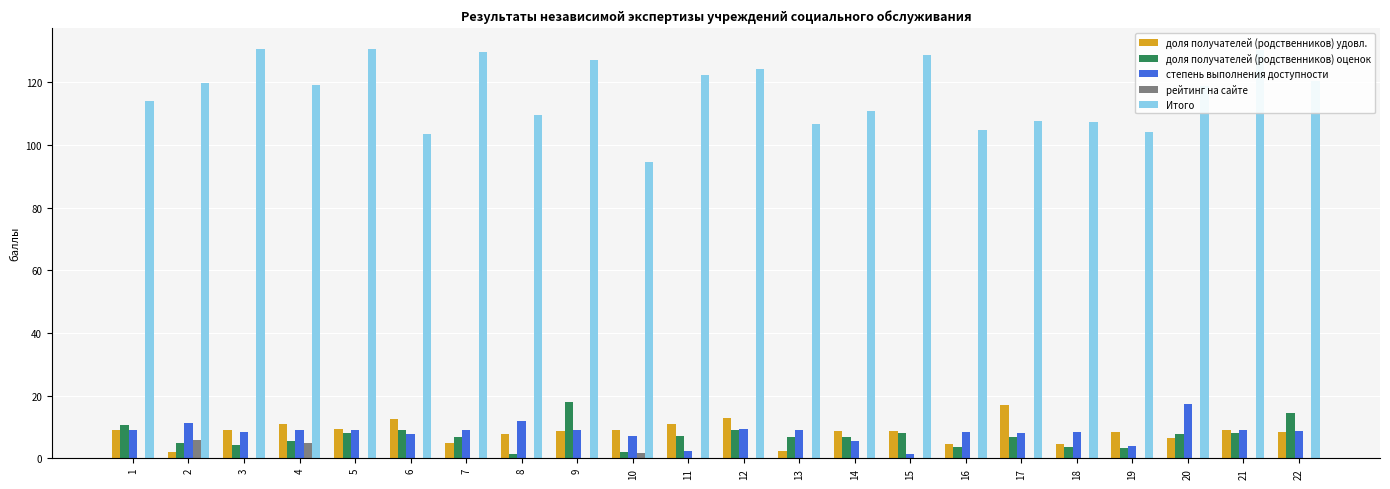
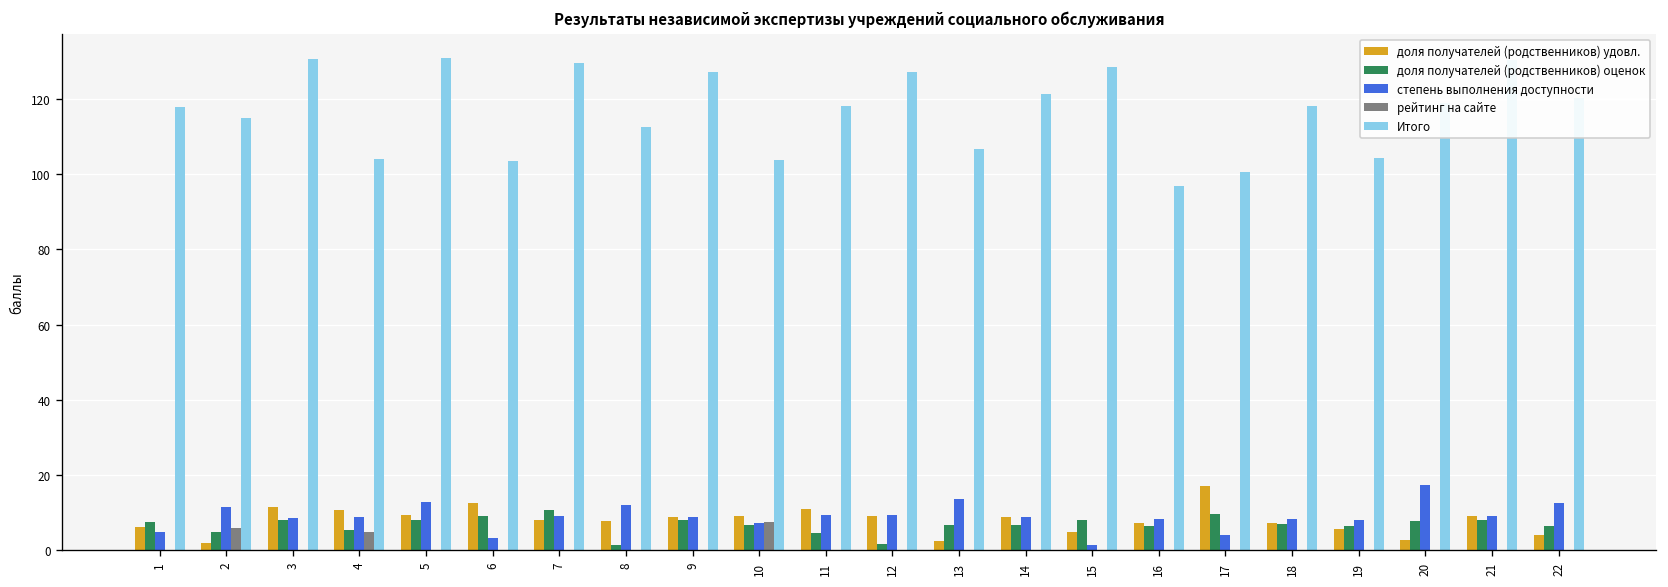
  {
    "доля получателей (родственников) удовл.": {
-     "1": 9,
+     "1": 6,
      "2": 2,
-     "3": 9,
+     "3": 12,
      "4": 11,
      "5": 9,
      "6": 13,
-     "7": 5,
+     "7": 8,
      "8": 8,
      "9": 9,
      "10": 9,
      "11": 11,
-     "12": 13,
+     "12": 9,
      "13": 2,
      "14": 9,
-     "15": 9,
-     "16": 5,
+     "15": 5,
+     "16": 7,
      "17": 17,
-     "18": 5,
-     "19": 8,
-     "20": 7,
+     "18": 7,
+     "19": 6,
+     "20": 3,
      "21": 9,
-     "22": 8
+     "22": 4
    },
    "доля получателей (родственников) оценок": {
-     "1": 10,
+     "1": 7,
      "2": 5,
-     "3": 4,
+     "3": 8,
      "4": 5,
      "5": 8,
      "6": 9,
-     "7": 7,
+     "7": 11,
      "8": 1,
-     "9": 18,
-     "10": 2,
-     "11": 7,
-     "12": 9,
+     "9": 8,
+     "10": 7,
+     "11": 5,
+     "12": 2,
      "13": 7,
      "14": 7,
      "15": 8,
-     "16": 4,
-     "17": 7,
-     "18": 4,
-     "19": 3,
+     "16": 7,
+     "17": 10,
+     "18": 7,
+     "19": 7,
      "20": 8,
      "21": 8,
-     "22": 15
+     "22": 6
    },
    "степень выполнения доступности": {
-     "1": 9,
+     "1": 5,
      "2": 11,
      "3": 9,
      "4": 9,
-     "5": 9,
-     "6": 8,
+     "5": 13,
+     "6": 3,
      "7": 9,
      "8": 12,
      "9": 9,
      "10": 7,
-     "11": 2,
+     "11": 9,
      "12": 9,
-     "13": 9,
-     "14": 6,
+     "13": 14,
+     "14": 9,
      "15": 1,
      "16": 8,
-     "17": 8,
+     "17": 4,
      "18": 8,
-     "19": 4,
+     "19": 8,
      "20": 17,
      "21": 9,
-     "22": 9
+     "22": 13
    },
    "рейтинг на сайте": {
      "1": 0,
      "2": 6,
      "3": 0,
      "4": 5,
      "5": 0,
      "6": 0,
      "7": 0,
      "8": 0,
      "9": 0,
-     "10": 2,
+     "10": 7,
      "11": 0,
      "12": 0,
      "13": 0,
      "14": 0,
      "15": 0,
      "16": 0,
      "17": 0,
      "18": 0,
      "19": 0,
      "20": 0,
      "21": 0,
      "22": 0
    },
    "Итого": {
-     "1": 114,
-     "2": 120,
+     "1": 118,
+     "2": 115,
      "3": 131,
-     "4": 119,
+     "4": 104,
      "5": 131,
      "6": 103,
      "7": 130,
-     "8": 110,
+     "8": 112,
      "9": 127,
-     "10": 95,
-     "11": 122,
-     "12": 124,
+     "10": 104,
+     "11": 118,
+     "12": 127,
      "13": 107,
-     "14": 111,
+     "14": 121,
      "15": 129,
-     "16": 105,
-     "17": 108,
-     "18": 107,
+     "16": 97,
+     "17": 101,
+     "18": 118,
      "19": 104
    }
  }
